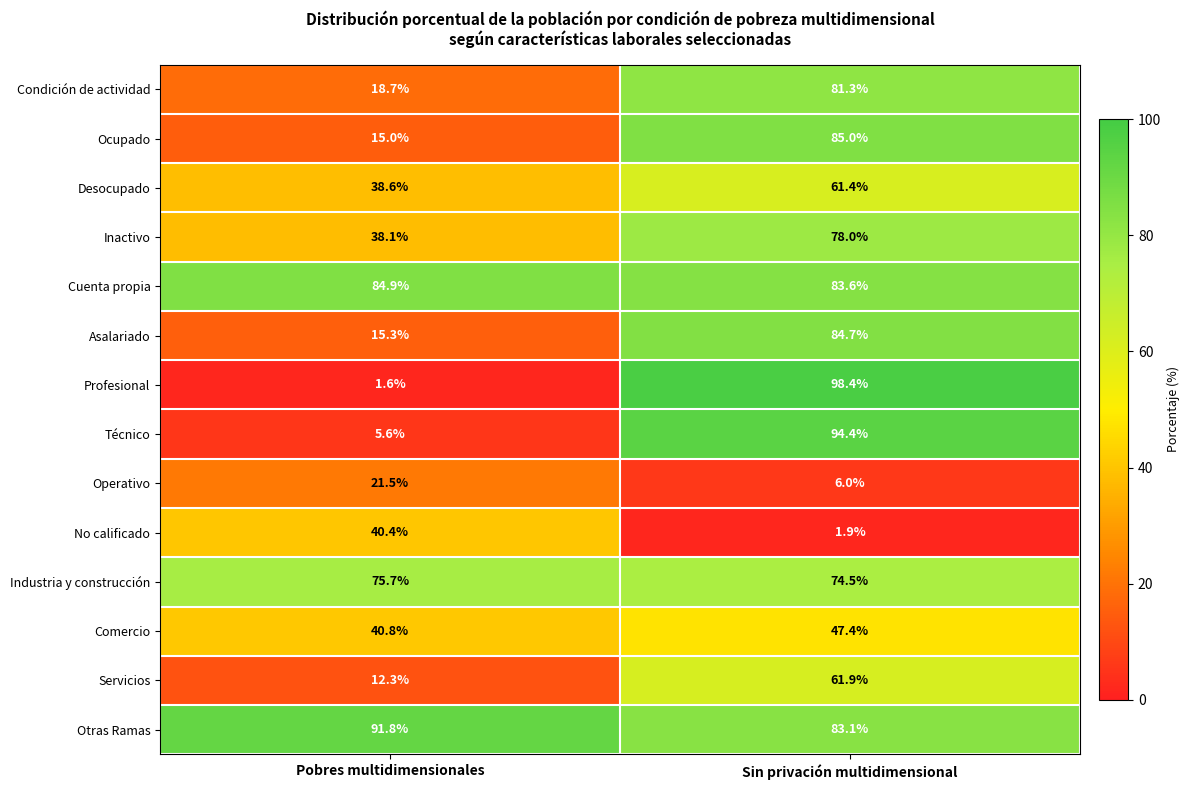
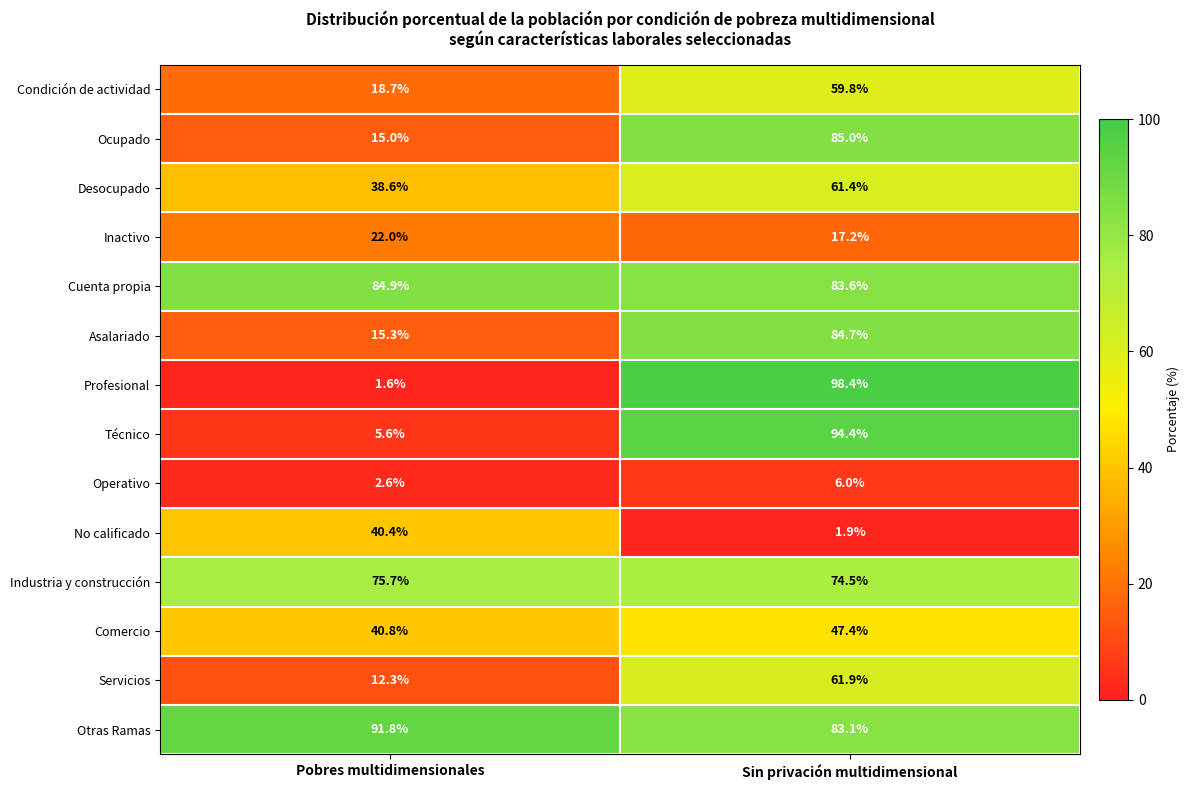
  {
    "Condición de actividad": {
      "Pobres multidimensionales": "18.7%",
-     "Sin privación multidimensional": "81.3%"
+     "Sin privación multidimensional": "59.8%"
    },
    "Ocupado": {
      "Pobres multidimensionales": "15.0%",
      "Sin privación multidimensional": "85.0%"
    },
    "Desocupado": {
      "Pobres multidimensionales": "38.6%",
      "Sin privación multidimensional": "61.4%"
    },
    "Inactivo": {
-     "Pobres multidimensionales": "38.1%",
-     "Sin privación multidimensional": "78.0%"
+     "Pobres multidimensionales": "22.0%",
+     "Sin privación multidimensional": "17.2%"
    },
    "Cuenta propia": {
      "Pobres multidimensionales": "84.9%",
      "Sin privación multidimensional": "83.6%"
    },
    "Asalariado": {
      "Pobres multidimensionales": "15.3%",
      "Sin privación multidimensional": "84.7%"
    },
    "Profesional": {
      "Pobres multidimensionales": "1.6%",
      "Sin privación multidimensional": "98.4%"
    },
    "Técnico": {
      "Pobres multidimensionales": "5.6%",
      "Sin privación multidimensional": "94.4%"
    },
    "Operativo": {
-     "Pobres multidimensionales": "21.5%",
+     "Pobres multidimensionales": "2.6%",
      "Sin privación multidimensional": "6.0%"
    },
    "No calificado": {
      "Pobres multidimensionales": "40.4%",
      "Sin privación multidimensional": "1.9%"
    },
    "Industria y construcción": {
      "Pobres multidimensionales": "75.7%",
      "Sin privación multidimensional": "74.5%"
    },
    "Comercio": {
      "Pobres multidimensionales": "40.8%",
      "Sin privación multidimensional": "47.4%"
    },
    "Servicios": {
      "Pobres multidimensionales": "12.3%",
      "Sin privación multidimensional": "61.9%"
    },
    "Otras Ramas": {
      "Pobres multidimensionales": "91.8%",
      "Sin privación multidimensional": "83.1%"
    }
  }
